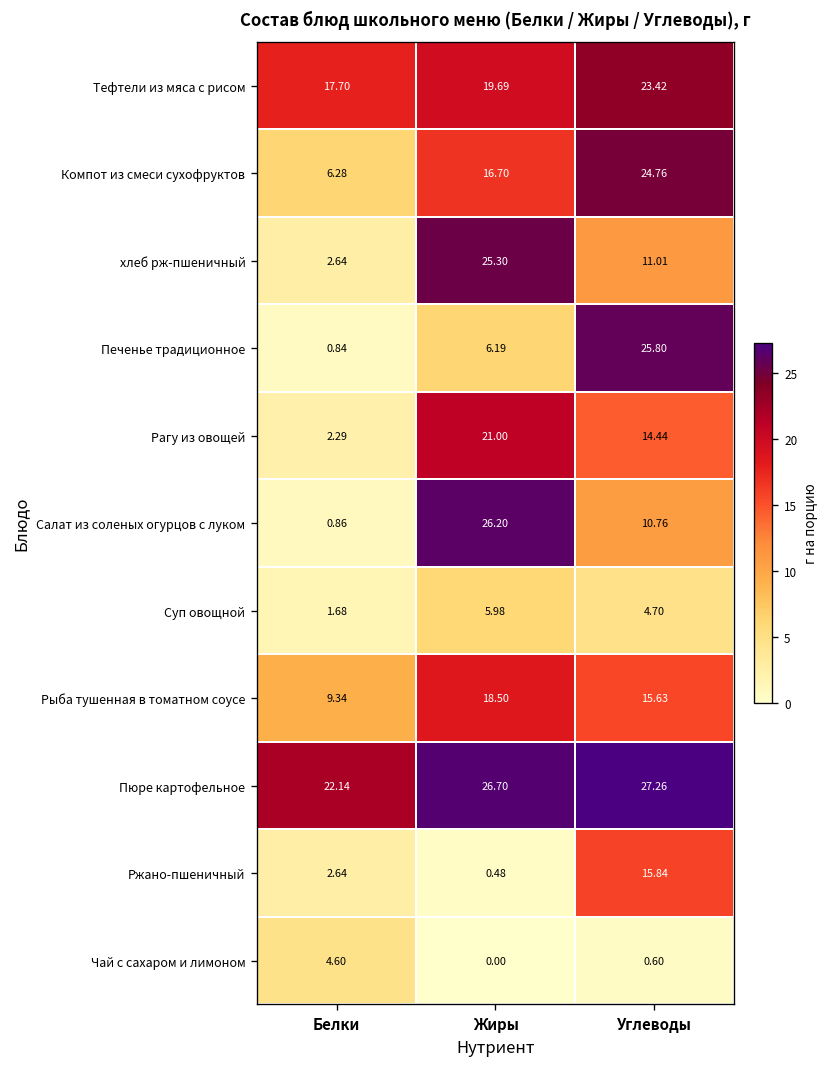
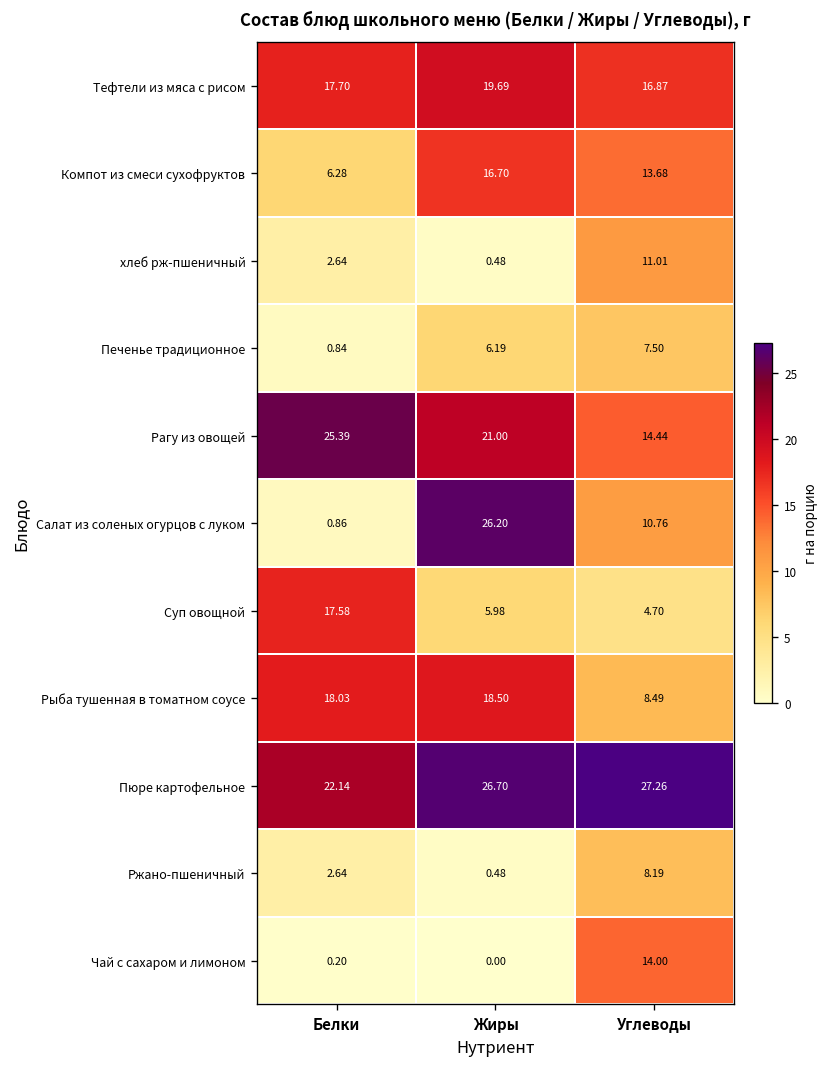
  {
    "Тефтели из мяса с рисом": {
      "Белки": 17.70,
      "Жиры": 19.69,
-     "Углеводы": 23.42
+     "Углеводы": 16.87
    },
    "Компот из смеси сухофруктов": {
      "Белки": 6.28,
      "Жиры": 16.70,
-     "Углеводы": 24.76
+     "Углеводы": 13.68
    },
    "хлеб рж-пшеничный": {
      "Белки": 2.64,
-     "Жиры": 25.30,
+     "Жиры": 0.48,
      "Углеводы": 11.01
    },
    "Печенье традиционное": {
      "Белки": 0.84,
      "Жиры": 6.19,
-     "Углеводы": 25.80
+     "Углеводы": 7.50
    },
    "Рагу из овощей": {
-     "Белки": 2.29,
+     "Белки": 25.39,
      "Жиры": 21.00,
      "Углеводы": 14.44
    },
    "Салат из соленых огурцов с луком": {
      "Белки": 0.86,
      "Жиры": 26.20,
      "Углеводы": 10.76
    },
    "Суп овощной": {
-     "Белки": 1.68,
+     "Белки": 17.58,
      "Жиры": 5.98,
      "Углеводы": 4.70
    },
    "Рыба тушенная в томатном соусе": {
-     "Белки": 9.34,
+     "Белки": 18.03,
      "Жиры": 18.50,
-     "Углеводы": 15.63
+     "Углеводы": 8.49
    },
    "Пюре картофельное": {
      "Белки": 22.14,
      "Жиры": 26.70,
      "Углеводы": 27.26
    },
    "Ржано-пшеничный": {
      "Белки": 2.64,
      "Жиры": 0.48,
-     "Углеводы": 15.84
+     "Углеводы": 8.19
    },
    "Чай с сахаром и лимоном": {
-     "Белки": 4.60,
+     "Белки": 0.20,
      "Жиры": 0.00,
-     "Углеводы": 0.60
+     "Углеводы": 14.00
    }
  }
